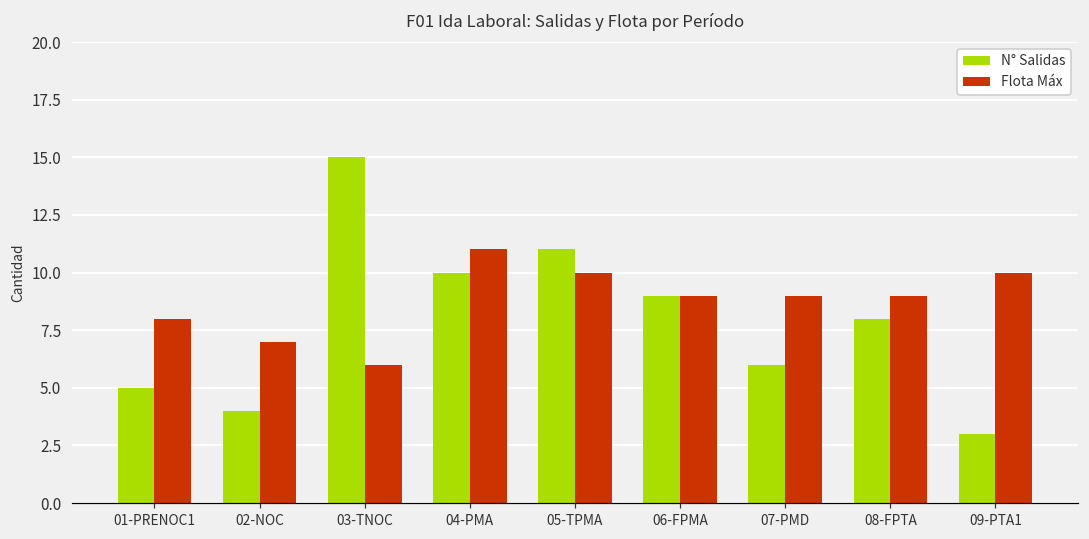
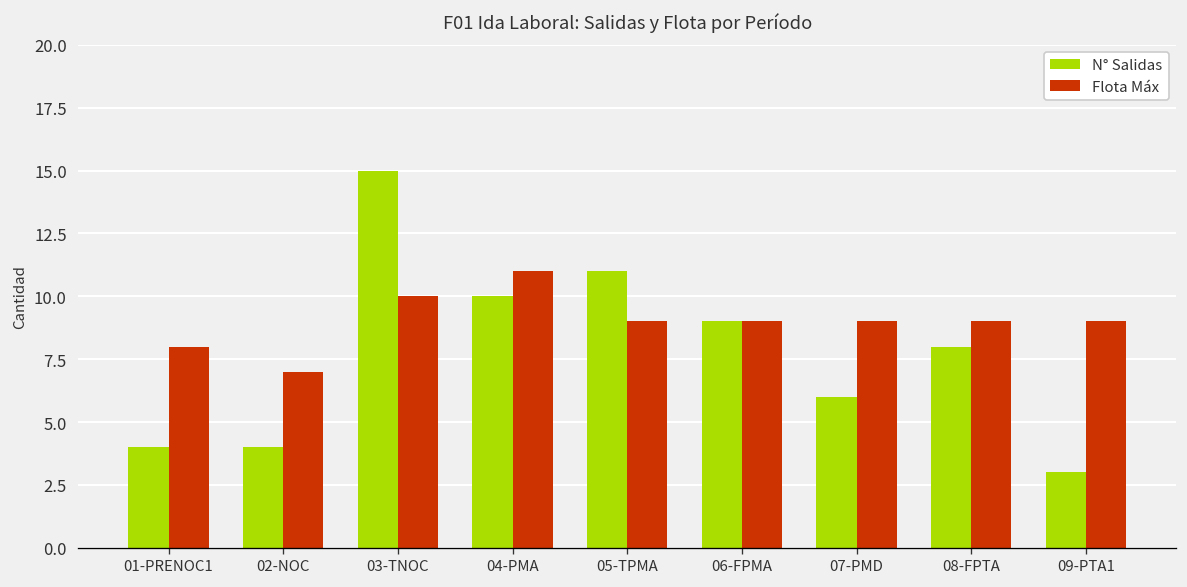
  {
    "N° Salidas": {
-     "01-PRENOC1": 5,
+     "01-PRENOC1": 4,
      "02-NOC": 4,
      "03-TNOC": 15,
      "04-PMA": 10,
      "05-TPMA": 11,
      "06-FPMA": 9,
      "07-PMD": 6,
      "08-FPTA": 8,
      "09-PTA1": 3
    },
    "Flota Máx": {
      "01-PRENOC1": 8,
      "02-NOC": 7,
-     "03-TNOC": 6,
+     "03-TNOC": 10,
      "04-PMA": 11,
-     "05-TPMA": 10,
+     "05-TPMA": 9,
      "06-FPMA": 9,
      "07-PMD": 9,
      "08-FPTA": 9,
-     "09-PTA1": 10
+     "09-PTA1": 9
    }
  }
